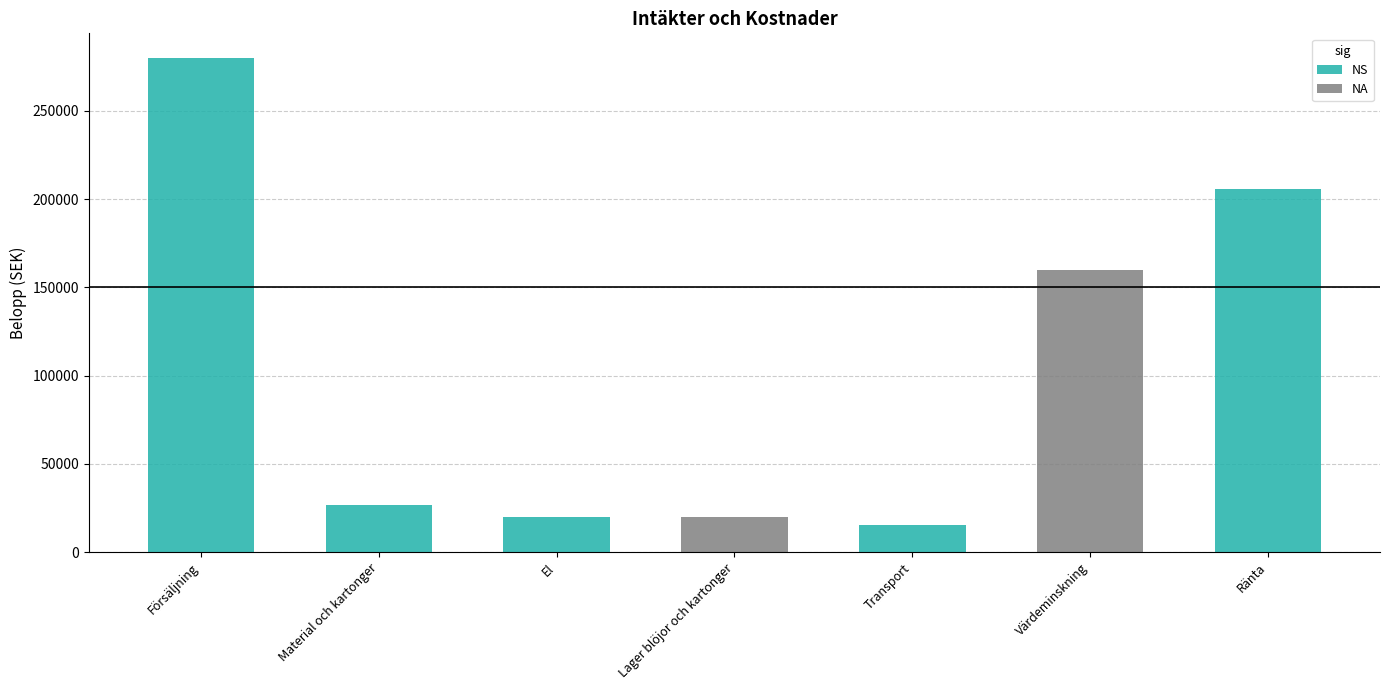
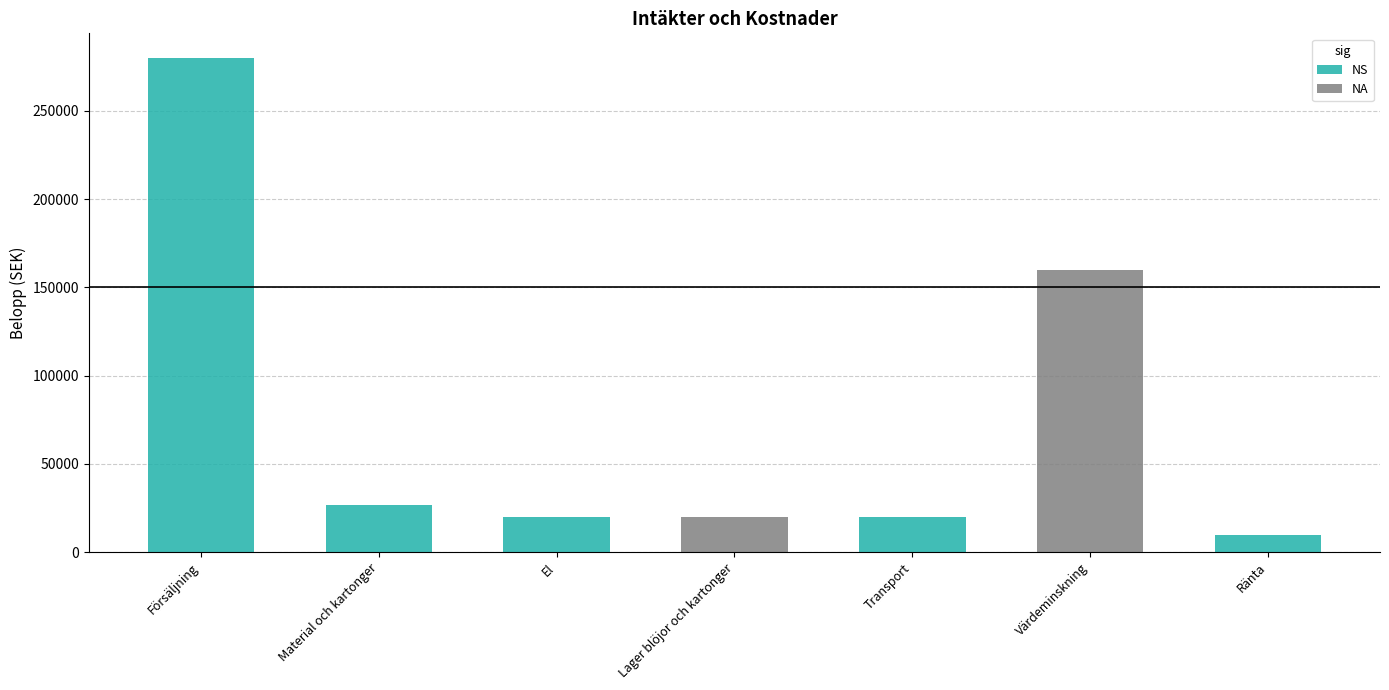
  {
    "Försäljning": 280000,
    "Material och kartonger": 27000,
    "El": 20000,
    "Lager blöjor och kartonger": 20000,
-   "Transport": 15000,
+   "Transport": 20000,
    "Värdeminskning": 160000,
-   "Ränta": 206000
+   "Ränta": 10000
  }
